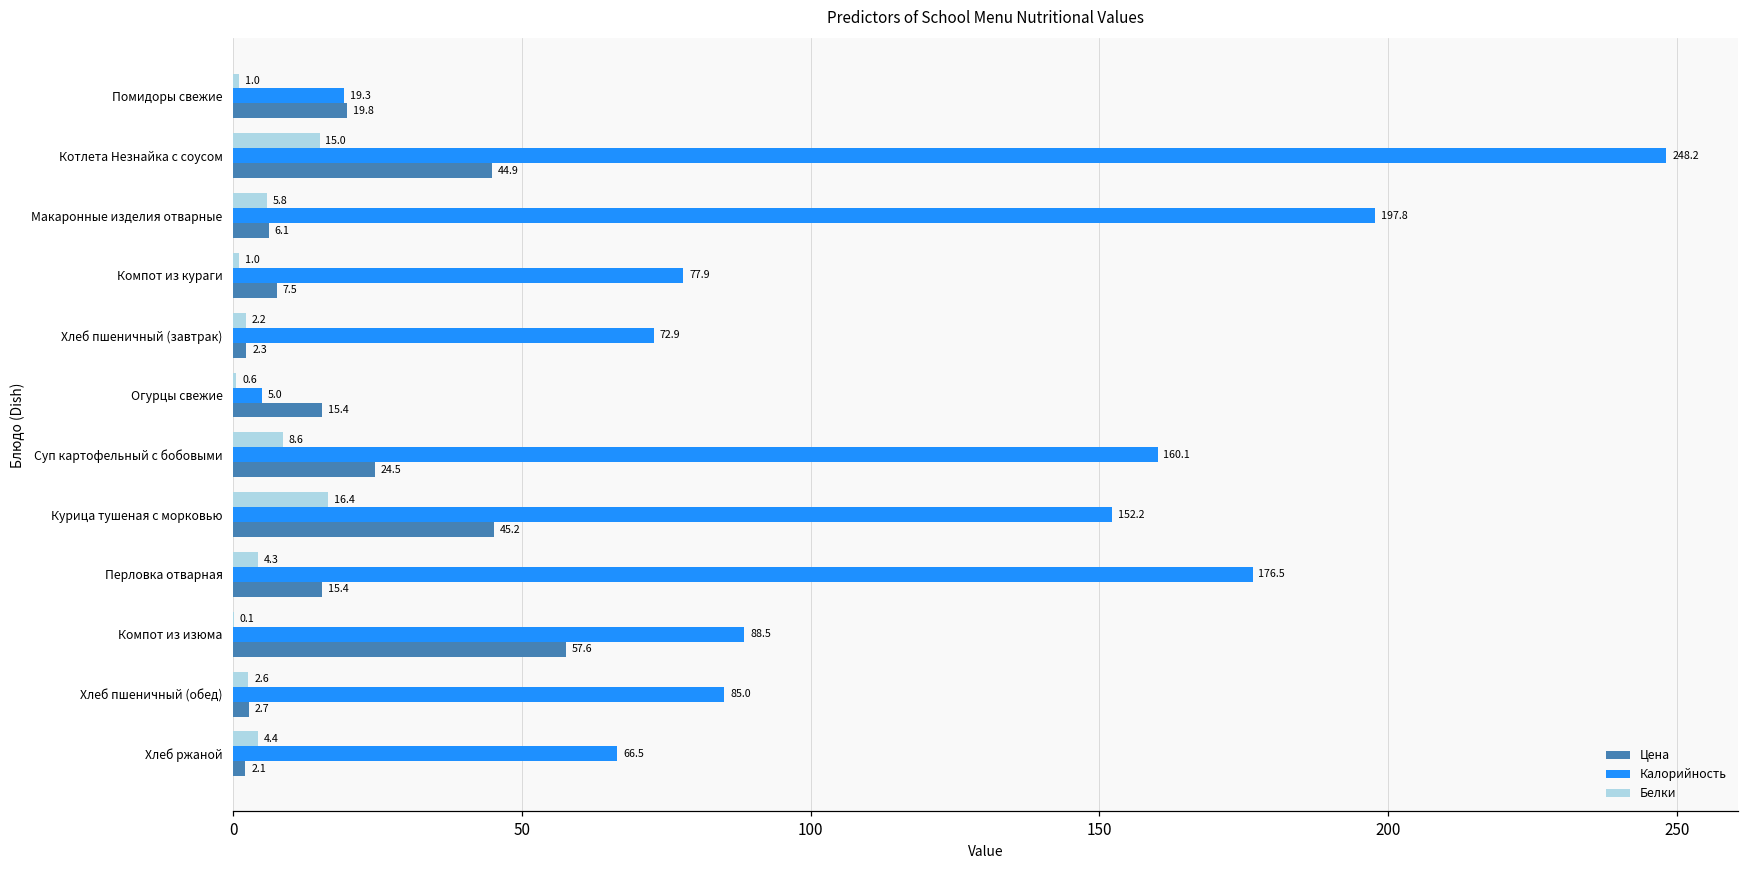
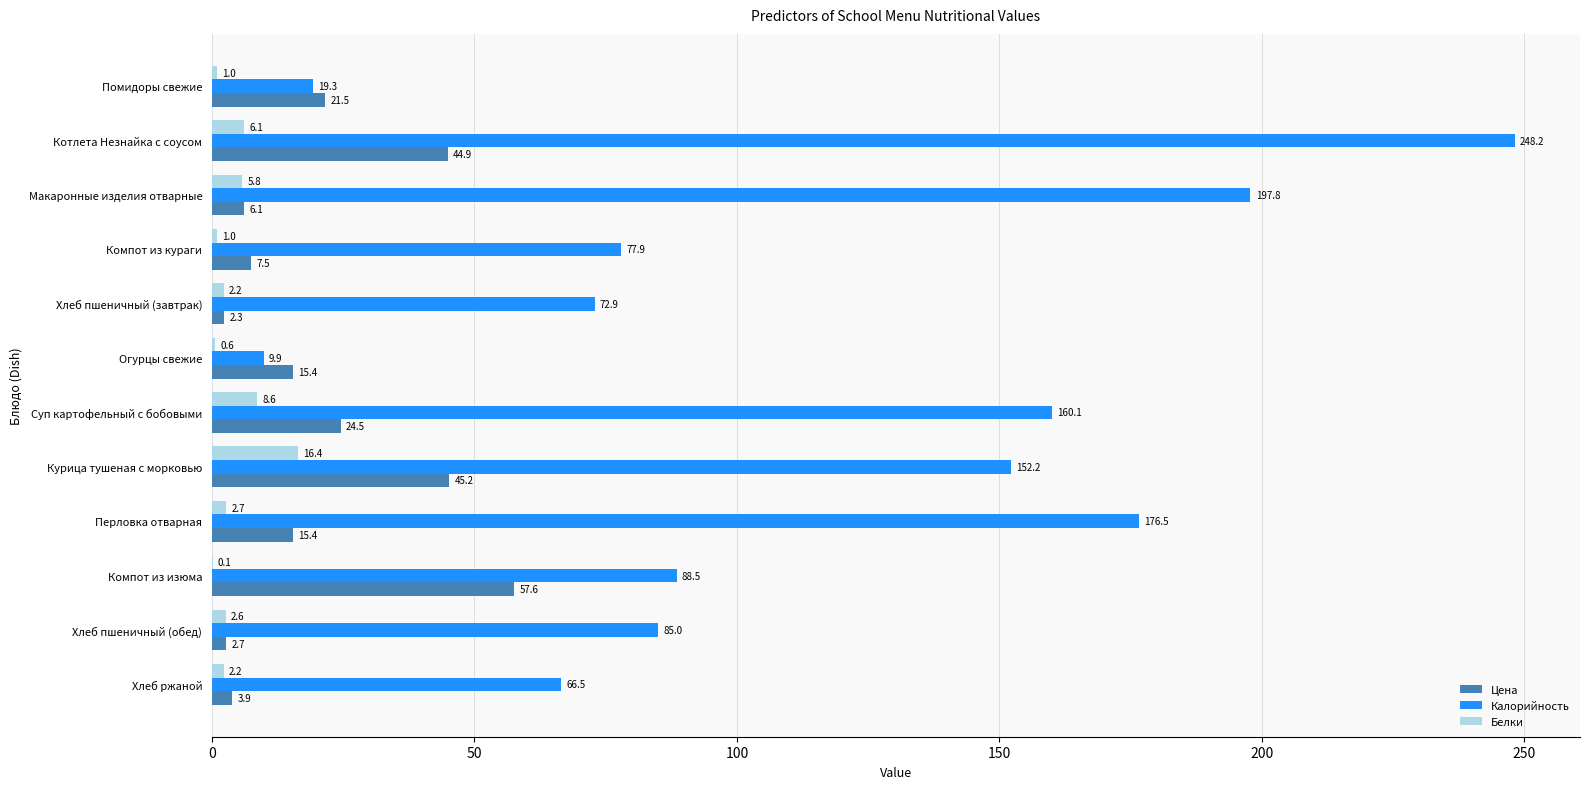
  {
    "Цена": {
-     "Помидоры свежие": 19.8,
+     "Помидоры свежие": 21.5,
      "Котлета Незнайка с соусом": 44.9,
      "Макаронные изделия отварные": 6.1,
      "Компот из кураги": 7.5,
      "Хлеб пшеничный (завтрак)": 2.3,
      "Огурцы свежие": 15.4,
      "Суп картофельный с бобовыми": 24.5,
      "Курица тушеная с морковью": 45.2,
      "Перловка отварная": 15.4,
      "Компот из изюма": 57.6,
      "Хлеб пшеничный (обед)": 2.7,
-     "Хлеб ржаной": 2.1
+     "Хлеб ржаной": 3.9
    },
    "Калорийность": {
      "Помидоры свежие": 19.3,
      "Котлета Незнайка с соусом": 248.2,
      "Макаронные изделия отварные": 197.8,
      "Компот из кураги": 77.9,
      "Хлеб пшеничный (завтрак)": 72.9,
-     "Огурцы свежие": 5.0,
+     "Огурцы свежие": 9.9,
      "Суп картофельный с бобовыми": 160.1,
      "Курица тушеная с морковью": 152.2,
      "Перловка отварная": 176.5,
      "Компот из изюма": 88.5,
      "Хлеб пшеничный (обед)": 85.0,
      "Хлеб ржаной": 66.5
    },
    "Белки": {
      "Помидоры свежие": 1.0,
-     "Котлета Незнайка с соусом": 15.0,
+     "Котлета Незнайка с соусом": 6.1,
      "Макаронные изделия отварные": 5.8,
      "Компот из кураги": 1.0,
      "Хлеб пшеничный (завтрак)": 2.2,
      "Огурцы свежие": 0.6,
      "Суп картофельный с бобовыми": 8.6,
      "Курица тушеная с морковью": 16.4,
-     "Перловка отварная": 4.3,
+     "Перловка отварная": 2.7,
      "Компот из изюма": 0.1,
      "Хлеб пшеничный (обед)": 2.6,
-     "Хлеб ржаной": 4.4
+     "Хлеб ржаной": 2.2
    }
  }
